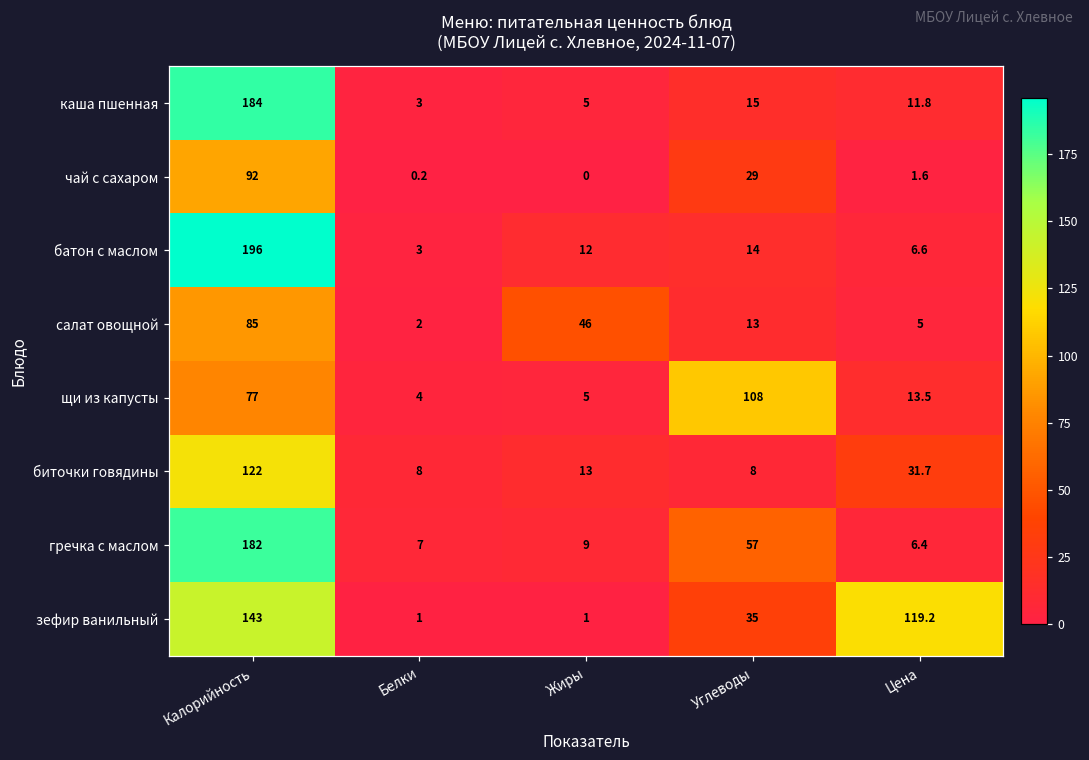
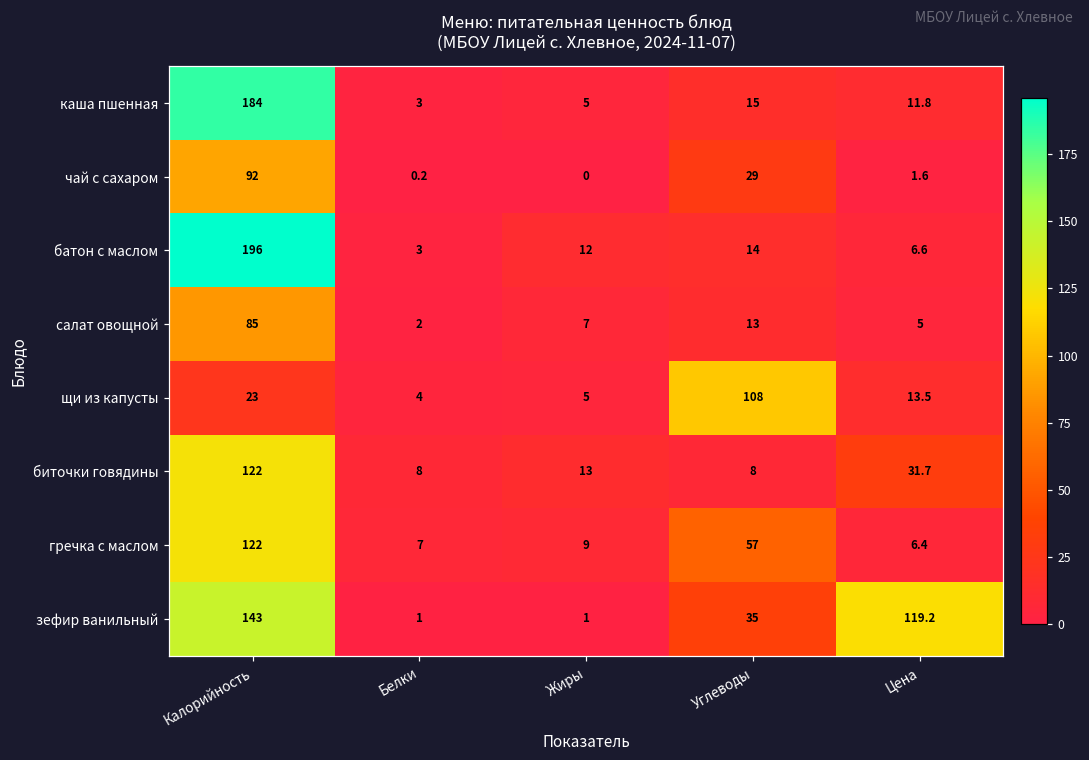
  {
    "каша пшенная": {
      "Калорийность": 184,
      "Белки": 3,
      "Жиры": 5,
      "Углеводы": 15,
      "Цена": 11.8
    },
    "чай с сахаром": {
      "Калорийность": 92,
      "Белки": 0.2,
      "Жиры": 0,
      "Углеводы": 29,
      "Цена": 1.6
    },
    "батон с маслом": {
      "Калорийность": 196,
      "Белки": 3,
      "Жиры": 12,
      "Углеводы": 14,
      "Цена": 6.6
    },
    "салат овощной": {
      "Калорийность": 85,
      "Белки": 2,
-     "Жиры": 46,
+     "Жиры": 7,
      "Углеводы": 13,
      "Цена": 5
    },
    "щи из капусты": {
-     "Калорийность": 77,
+     "Калорийность": 23,
      "Белки": 4,
      "Жиры": 5,
      "Углеводы": 108,
      "Цена": 13.5
    },
    "биточки говядины": {
      "Калорийность": 122,
      "Белки": 8,
      "Жиры": 13,
      "Углеводы": 8,
      "Цена": 31.7
    },
    "гречка с маслом": {
-     "Калорийность": 182,
+     "Калорийность": 122,
      "Белки": 7,
      "Жиры": 9,
      "Углеводы": 57,
      "Цена": 6.4
    },
    "зефир ванильный": {
      "Калорийность": 143,
      "Белки": 1,
      "Жиры": 1,
      "Углеводы": 35,
      "Цена": 119.2
    }
  }
